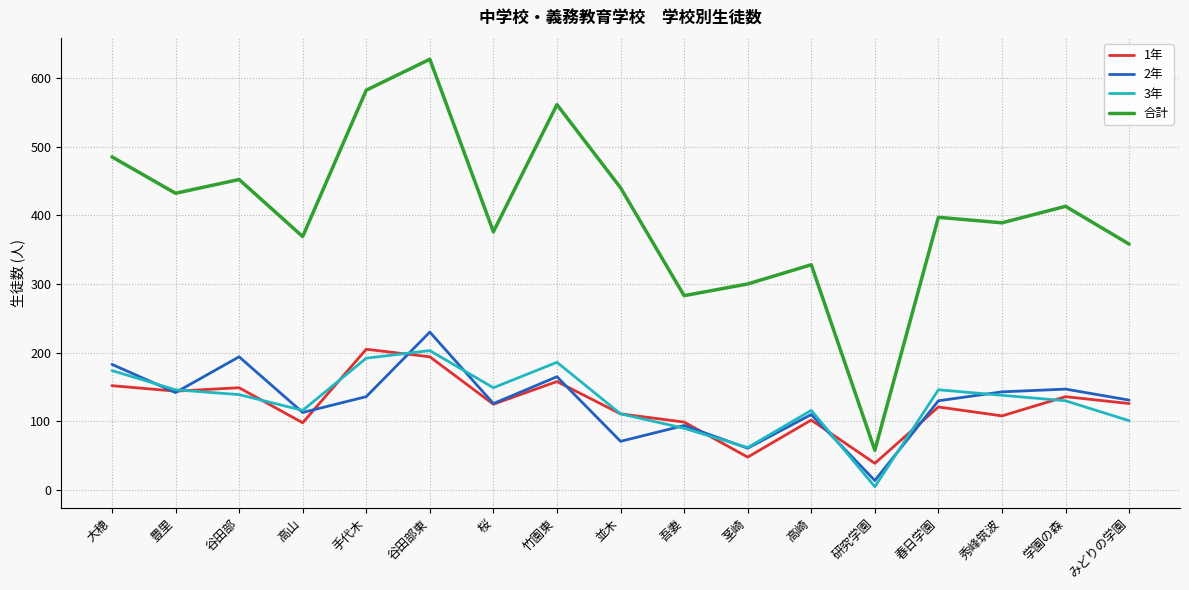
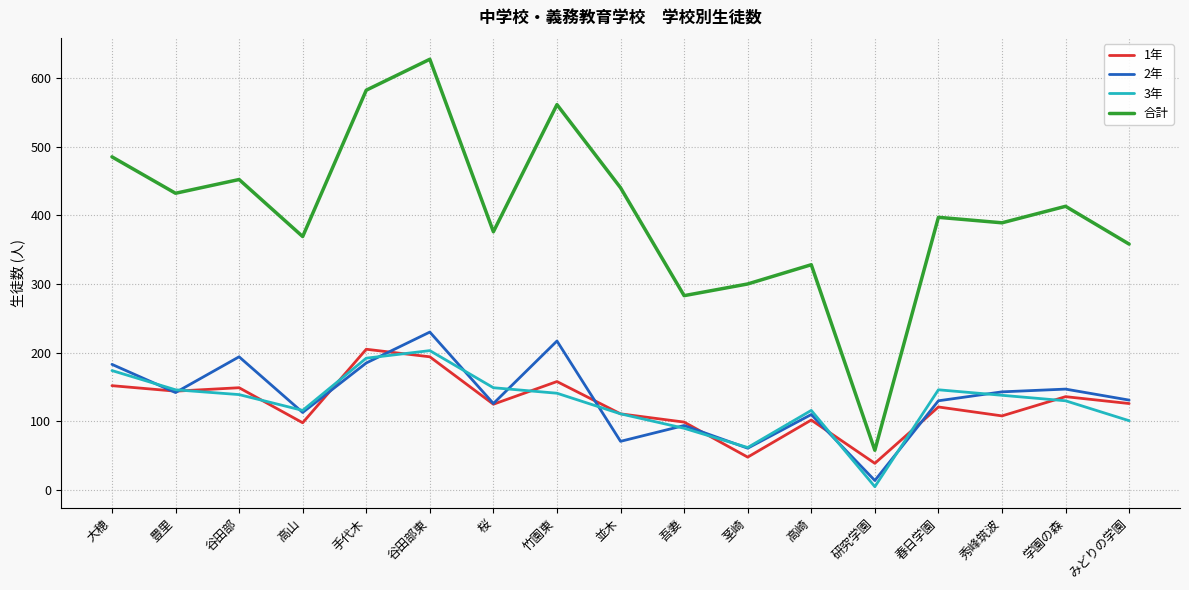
  {
    "1年": {
      "大穂": 150,
      "谷田部": 150,
      "高山": 100,
      "手代木": 210,
      "谷田部東": 190,
      "竹園東": 160,
      "吾妻": 100,
      "茎崎": 50,
      "高崎": 100,
      "研究学園": 40,
      "春日学園": 120,
      "秀峰筑波": 110,
      "学園の森": 140,
      "みどりの学園": 130
    },
    "2年": {
      "大穂": 180,
      "谷田部": 190,
-     "手代木": 140,
+     "手代木": 190,
      "谷田部東": 230,
-     "竹園東": 170,
+     "竹園東": 220,
      "並木": 70,
      "吾妻": 90,
      "高崎": 110,
      "研究学園": 10,
      "春日学園": 130,
      "秀峰筑波": 140,
      "学園の森": 150,
      "みどりの学園": 130
    },
    "3年": {
      "大穂": 170,
      "谷田部": 140,
      "手代木": 190,
      "谷田部東": 200,
      "桜": 150,
-     "竹園東": 190,
+     "竹園東": 140,
      "吾妻": 90,
      "高崎": 120,
      "研究学園": 10,
      "春日学園": 150,
      "秀峰筑波": 140,
      "学園の森": 130,
      "みどりの学園": 100
    },
    "合計": {
      "大穂": 490,
      "豊里": 430,
      "谷田部": 450,
      "高山": 370,
      "手代木": 580,
      "谷田部東": 630,
      "桜": 380,
      "竹園東": 560,
      "並木": 440,
      "吾妻": 280,
      "茎崎": 300,
      "高崎": 330,
      "研究学園": 60,
      "春日学園": 400,
      "秀峰筑波": 390,
      "学園の森": 410,
      "みどりの学園": 360
    }
  }
